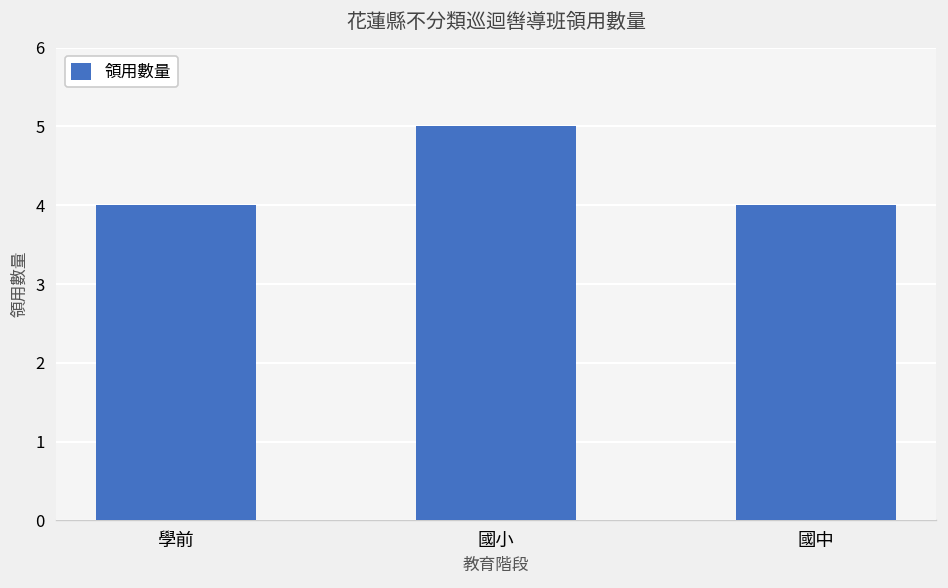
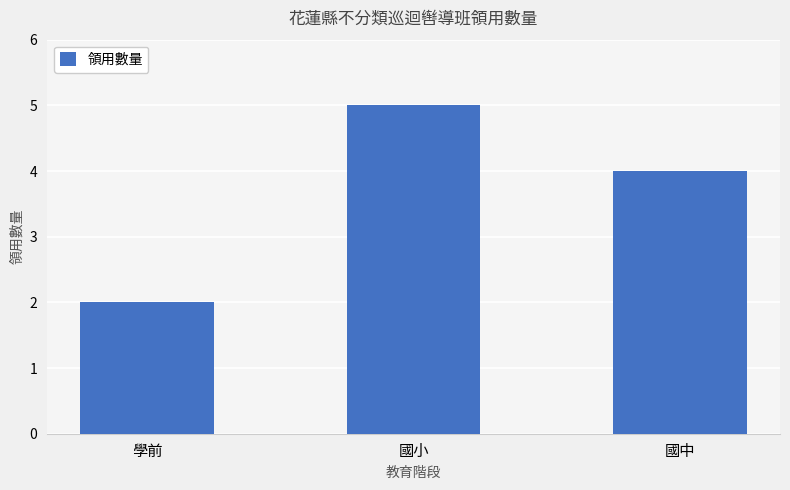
  {
-   "學前": 4,
+   "學前": 2,
    "國小": 5,
    "國中": 4
  }
